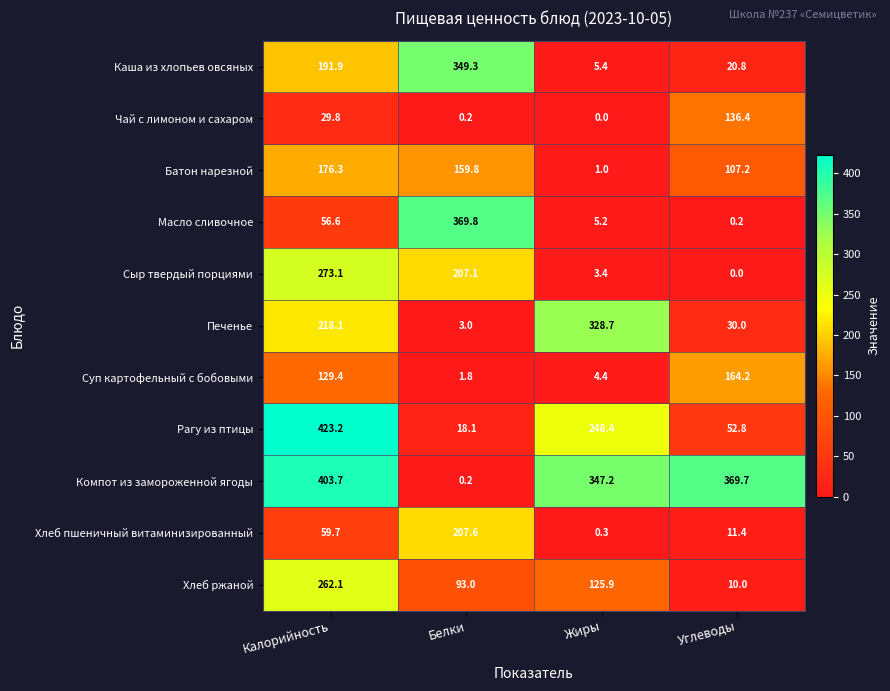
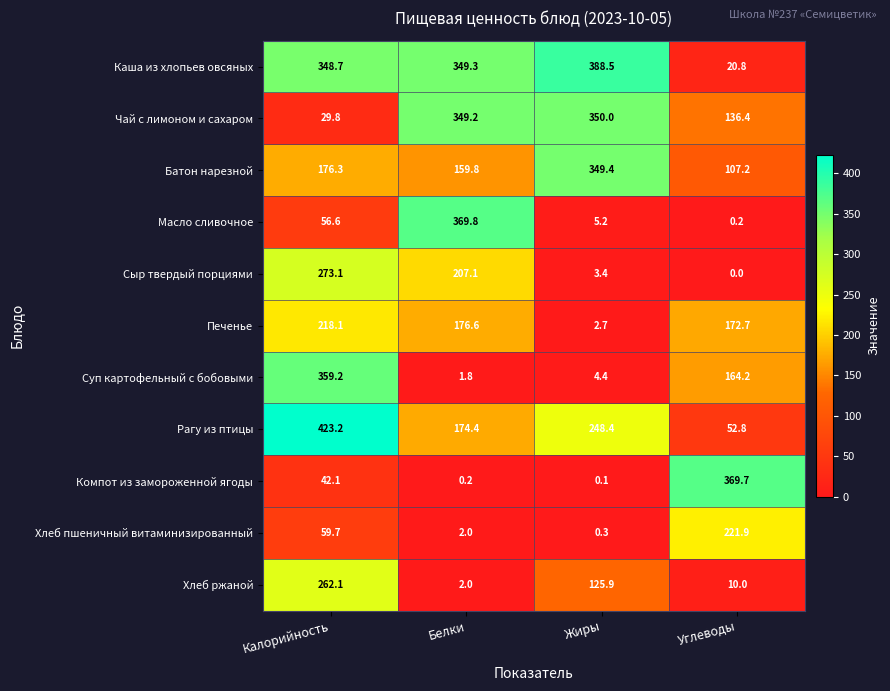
  {
    "Каша из хлопьев овсяных": {
-     "Калорийность": 191.9,
+     "Калорийность": 348.7,
      "Белки": 349.3,
-     "Жиры": 5.4,
+     "Жиры": 388.5,
      "Углеводы": 20.8
    },
    "Чай с лимоном и сахаром": {
      "Калорийность": 29.8,
-     "Белки": 0.2,
-     "Жиры": 0.0,
+     "Белки": 349.2,
+     "Жиры": 350.0,
      "Углеводы": 136.4
    },
    "Батон нарезной": {
      "Калорийность": 176.3,
      "Белки": 159.8,
-     "Жиры": 1.0,
+     "Жиры": 349.4,
      "Углеводы": 107.2
    },
    "Масло сливочное": {
      "Калорийность": 56.6,
      "Белки": 369.8,
      "Жиры": 5.2,
      "Углеводы": 0.2
    },
    "Сыр твердый порциями": {
      "Калорийность": 273.1,
      "Белки": 207.1,
      "Жиры": 3.4,
      "Углеводы": 0.0
    },
    "Печенье": {
      "Калорийность": 218.1,
-     "Белки": 3.0,
-     "Жиры": 328.7,
-     "Углеводы": 30.0
+     "Белки": 176.6,
+     "Жиры": 2.7,
+     "Углеводы": 172.7
    },
    "Суп картофельный с бобовыми": {
-     "Калорийность": 129.4,
+     "Калорийность": 359.2,
      "Белки": 1.8,
      "Жиры": 4.4,
      "Углеводы": 164.2
    },
    "Рагу из птицы": {
      "Калорийность": 423.2,
-     "Белки": 18.1,
+     "Белки": 174.4,
      "Жиры": 248.4,
      "Углеводы": 52.8
    },
    "Компот из замороженной ягоды": {
-     "Калорийность": 403.7,
+     "Калорийность": 42.1,
      "Белки": 0.2,
-     "Жиры": 347.2,
+     "Жиры": 0.1,
      "Углеводы": 369.7
    },
    "Хлеб пшеничный витаминизированный": {
      "Калорийность": 59.7,
-     "Белки": 207.6,
+     "Белки": 2.0,
      "Жиры": 0.3,
-     "Углеводы": 11.4
+     "Углеводы": 221.9
    },
    "Хлеб ржаной": {
      "Калорийность": 262.1,
-     "Белки": 93.0,
+     "Белки": 2.0,
      "Жиры": 125.9,
      "Углеводы": 10.0
    }
  }
